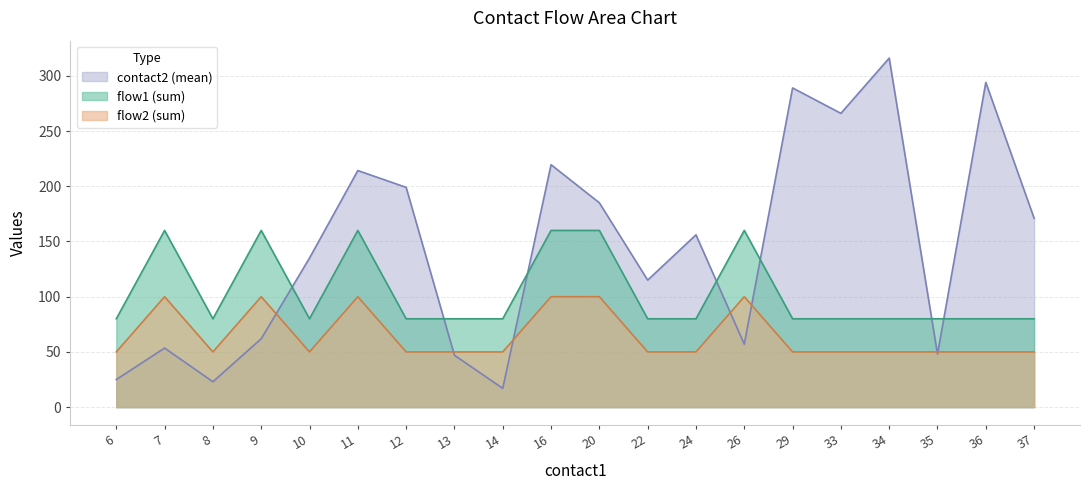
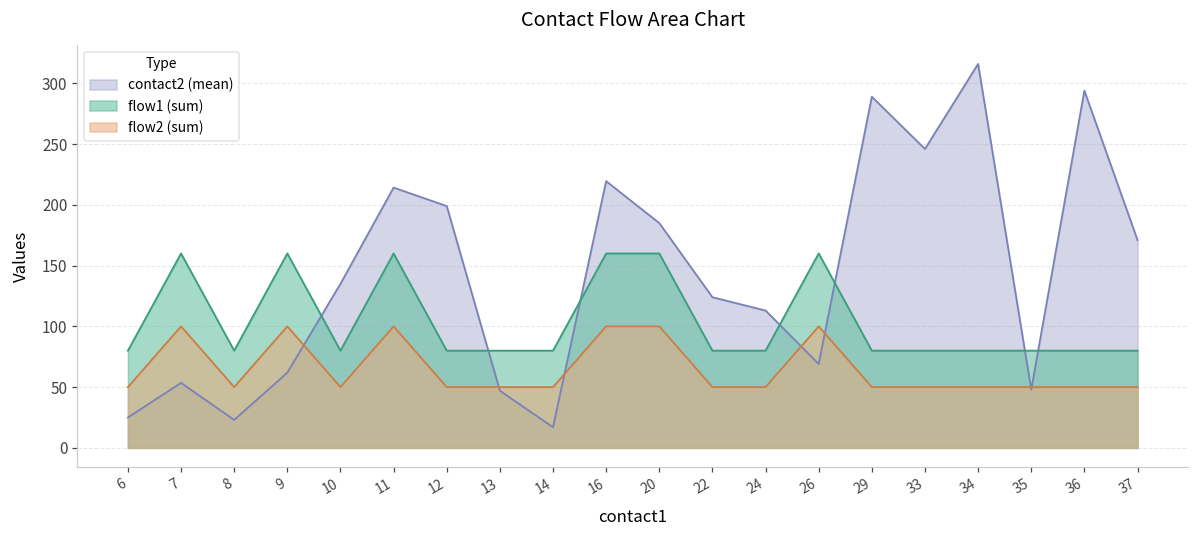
  {
    "contact2 (mean)": {
      "6": 25,
      "7": 53,
      "8": 23,
      "9": 62,
      "10": 135,
      "11": 214,
      "12": 199,
      "13": 47,
      "14": 17,
      "16": 220,
      "20": 185,
-     "22": 115,
-     "24": 156,
-     "26": 57,
+     "22": 124,
+     "24": 113,
+     "26": 69,
      "29": 289,
-     "33": 266,
+     "33": 246,
      "34": 316,
      "36": 294,
      "37": 171
    },
    "flow1 (sum)": {
      "6": 80,
      "7": 160,
      "8": 80,
      "9": 160,
      "10": 80,
      "11": 160,
      "12": 80,
      "13": 80,
      "14": 80,
      "16": 160,
      "20": 160,
      "22": 80,
      "24": 80,
      "26": 160,
      "29": 80,
      "33": 80,
      "34": 80,
      "35": 80,
      "36": 80,
      "37": 80
    },
    "flow2 (sum)": {
      "6": 50,
      "7": 100,
      "8": 50,
      "9": 100,
      "10": 50,
      "11": 100,
      "12": 50,
      "13": 50,
      "14": 50,
      "16": 100,
      "20": 100,
      "22": 50,
      "24": 50,
      "26": 100,
      "29": 50,
      "33": 50,
      "34": 50,
      "36": 50,
      "37": 50
    }
  }
